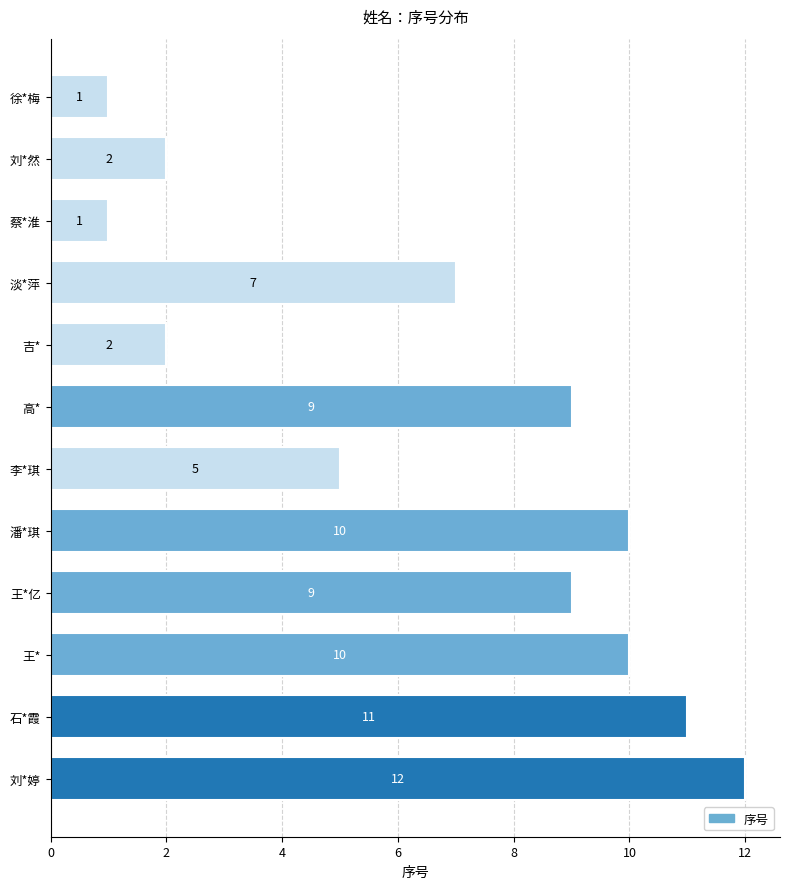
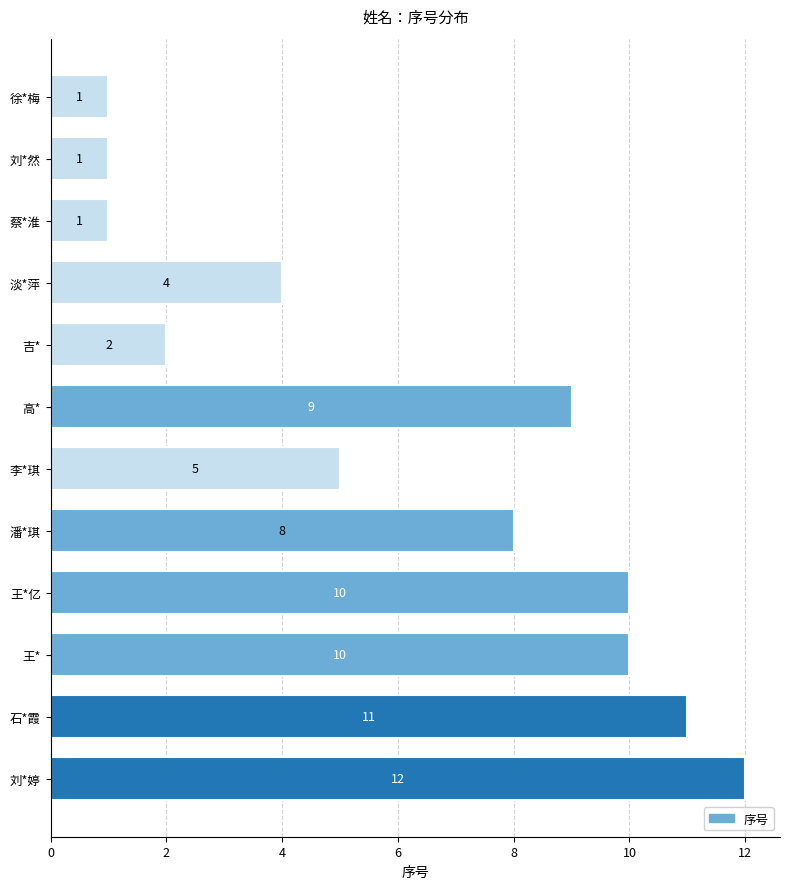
  {
    "徐*梅": 1,
-   "刘*然": 2,
+   "刘*然": 1,
    "蔡*淮": 1,
-   "淡*萍": 7,
+   "淡*萍": 4,
    "吉*": 2,
    "高*": 9,
    "李*琪": 5,
-   "潘*琪": 10,
-   "王*亿": 9,
+   "潘*琪": 8,
+   "王*亿": 10,
    "王*": 10,
    "石*霞": 11,
    "刘*婷": 12
  }
